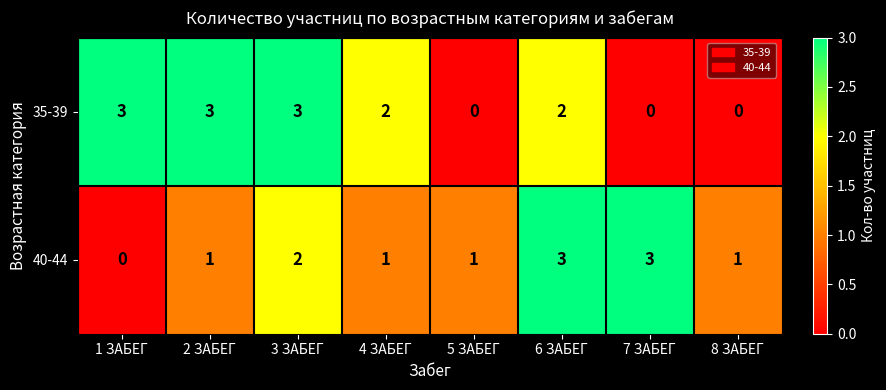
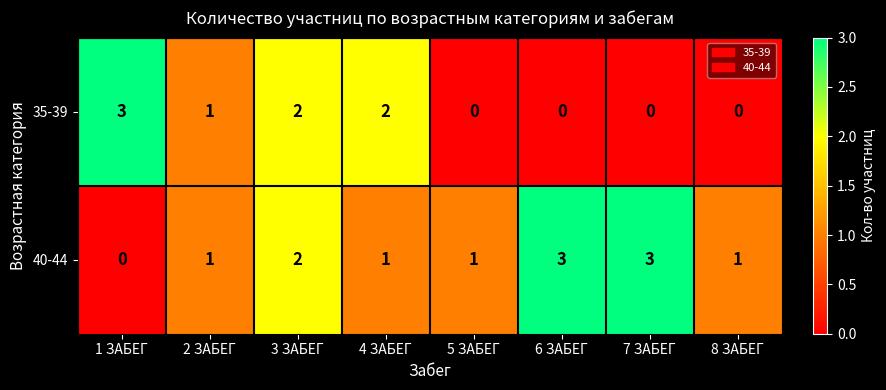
  {
    "35-39": {
      "1 ЗАБЕГ": 3,
-     "2 ЗАБЕГ": 3,
-     "3 ЗАБЕГ": 3,
+     "2 ЗАБЕГ": 1,
+     "3 ЗАБЕГ": 2,
      "4 ЗАБЕГ": 2,
      "5 ЗАБЕГ": 0,
-     "6 ЗАБЕГ": 2,
+     "6 ЗАБЕГ": 0,
      "7 ЗАБЕГ": 0,
      "8 ЗАБЕГ": 0
    },
    "40-44": {
      "1 ЗАБЕГ": 0,
      "2 ЗАБЕГ": 1,
      "3 ЗАБЕГ": 2,
      "4 ЗАБЕГ": 1,
      "5 ЗАБЕГ": 1,
      "6 ЗАБЕГ": 3,
      "7 ЗАБЕГ": 3,
      "8 ЗАБЕГ": 1
    }
  }
